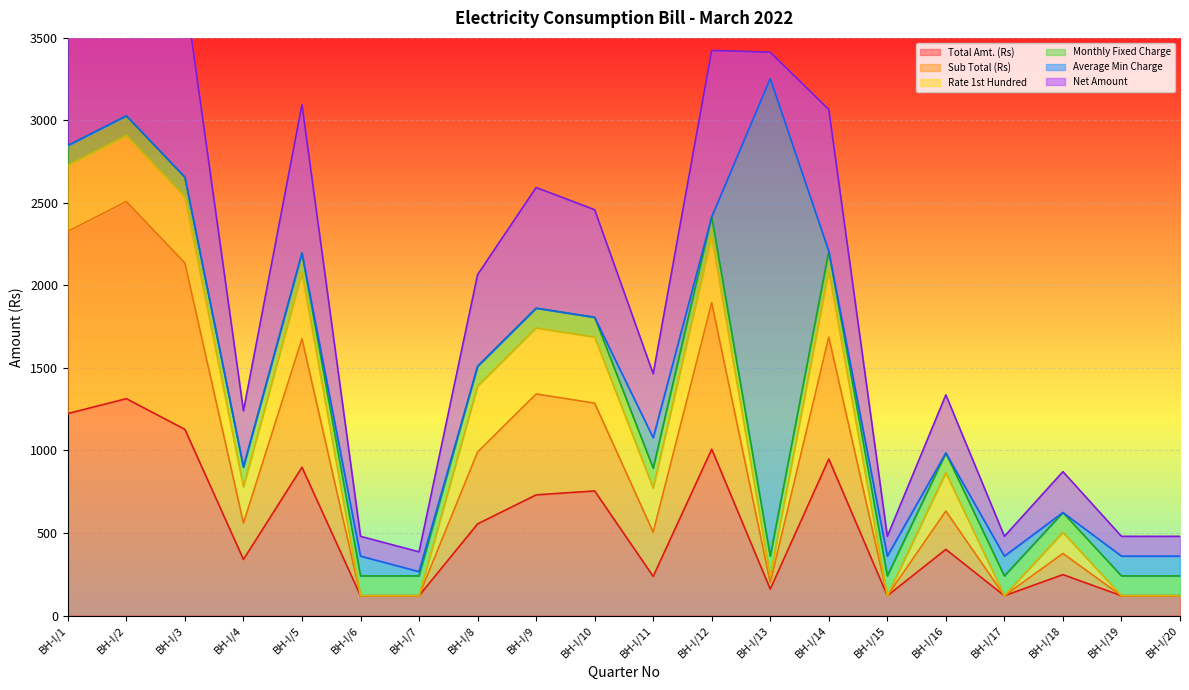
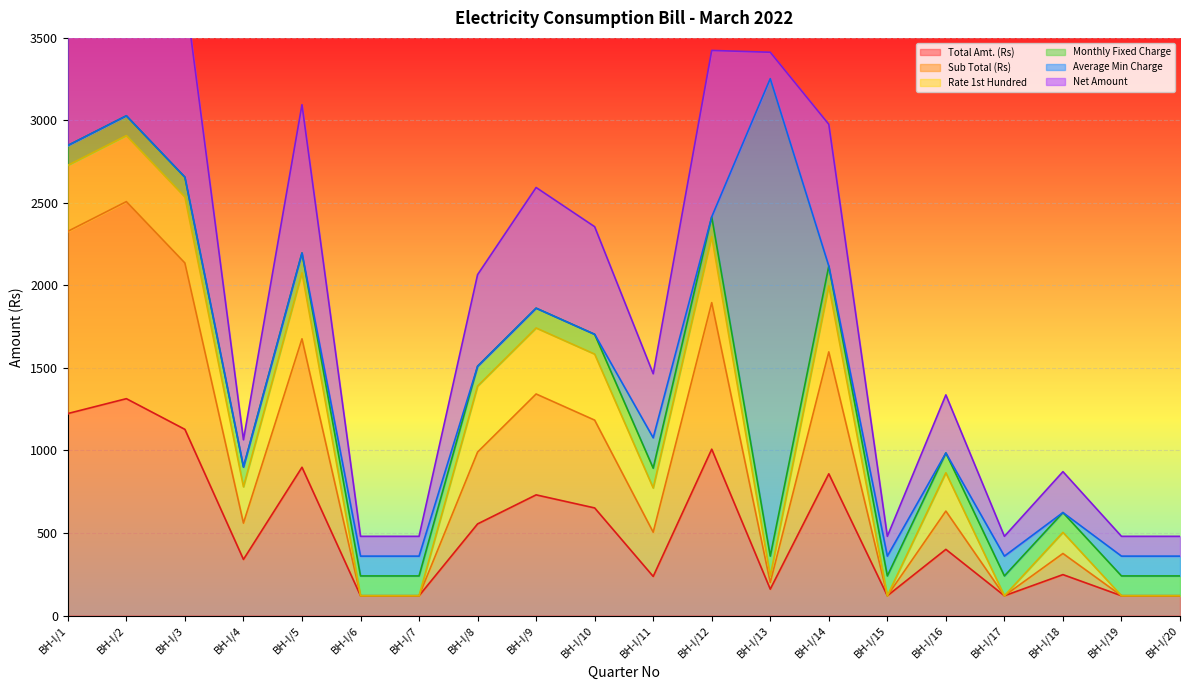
  {
    "Total Amt. (Rs)": {
      "BH-I/1": 1220,
      "BH-I/2": 1310,
      "BH-I/3": 1130,
      "BH-I/4": 340,
      "BH-I/5": 900,
      "BH-I/8": 560,
      "BH-I/9": 730,
-     "BH-I/10": 760,
+     "BH-I/10": 650,
      "BH-I/11": 240,
      "BH-I/12": 1010,
      "BH-I/13": 160,
-     "BH-I/14": 950,
+     "BH-I/14": 860,
      "BH-I/16": 400,
      "BH-I/18": 250
    },
    "Monthly Fixed Charge": {
      "BH-I/6": 120,
      "BH-I/7": 120,
      "BH-I/11": 120,
      "BH-I/13": 120,
      "BH-I/15": 120,
      "BH-I/17": 120,
      "BH-I/19": 120,
      "BH-I/20": 120
    },
    "Average Min Charge": {
      "BH-I/6": 120,
-     "BH-I/7": 30,
+     "BH-I/7": 120,
      "BH-I/11": 180,
      "BH-I/13": 2890,
      "BH-I/15": 120,
      "BH-I/17": 120,
      "BH-I/19": 120,
      "BH-I/20": 120
    },
    "Net Amount": {
-     "BH-I/4": 340,
+     "BH-I/4": 170,
      "BH-I/5": 900,
      "BH-I/6": 120,
      "BH-I/7": 120,
      "BH-I/8": 560,
      "BH-I/9": 730,
      "BH-I/10": 650,
      "BH-I/11": 390,
      "BH-I/12": 1010,
      "BH-I/13": 160,
      "BH-I/14": 860,
      "BH-I/15": 120,
      "BH-I/16": 350,
      "BH-I/17": 120,
      "BH-I/18": 250,
      "BH-I/19": 120,
      "BH-I/20": 120
    }
  }
